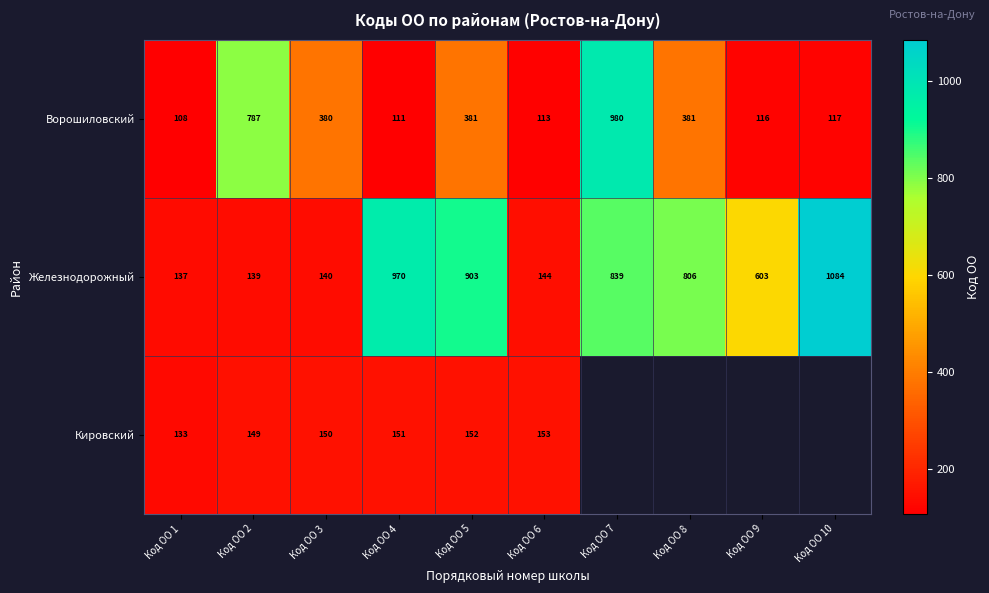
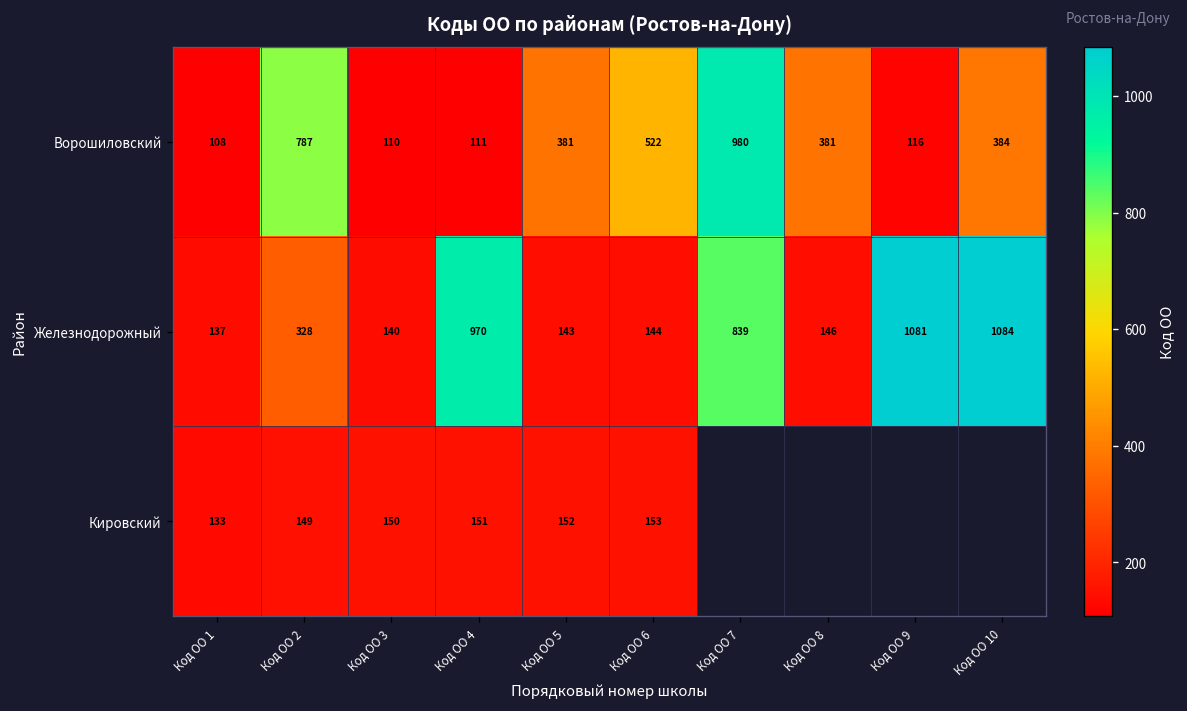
  {
    "Ворошиловский": {
      "Код ОО 1": 108,
      "Код ОО 2": 787,
-     "Код ОО 3": 380,
+     "Код ОО 3": 110,
      "Код ОО 4": 111,
      "Код ОО 5": 381,
-     "Код ОО 6": 113,
+     "Код ОО 6": 522,
      "Код ОО 7": 980,
      "Код ОО 8": 381,
      "Код ОО 9": 116,
-     "Код ОО 10": 117
+     "Код ОО 10": 384
    },
    "Железнодорожный": {
      "Код ОО 1": 137,
-     "Код ОО 2": 139,
+     "Код ОО 2": 328,
      "Код ОО 3": 140,
      "Код ОО 4": 970,
-     "Код ОО 5": 903,
+     "Код ОО 5": 143,
      "Код ОО 6": 144,
      "Код ОО 7": 839,
-     "Код ОО 8": 806,
-     "Код ОО 9": 603,
+     "Код ОО 8": 146,
+     "Код ОО 9": 1081,
      "Код ОО 10": 1084
    },
    "Кировский": {
      "Код ОО 1": 133,
      "Код ОО 2": 149,
      "Код ОО 3": 150,
      "Код ОО 4": 151,
      "Код ОО 5": 152,
      "Код ОО 6": 153
    }
  }
